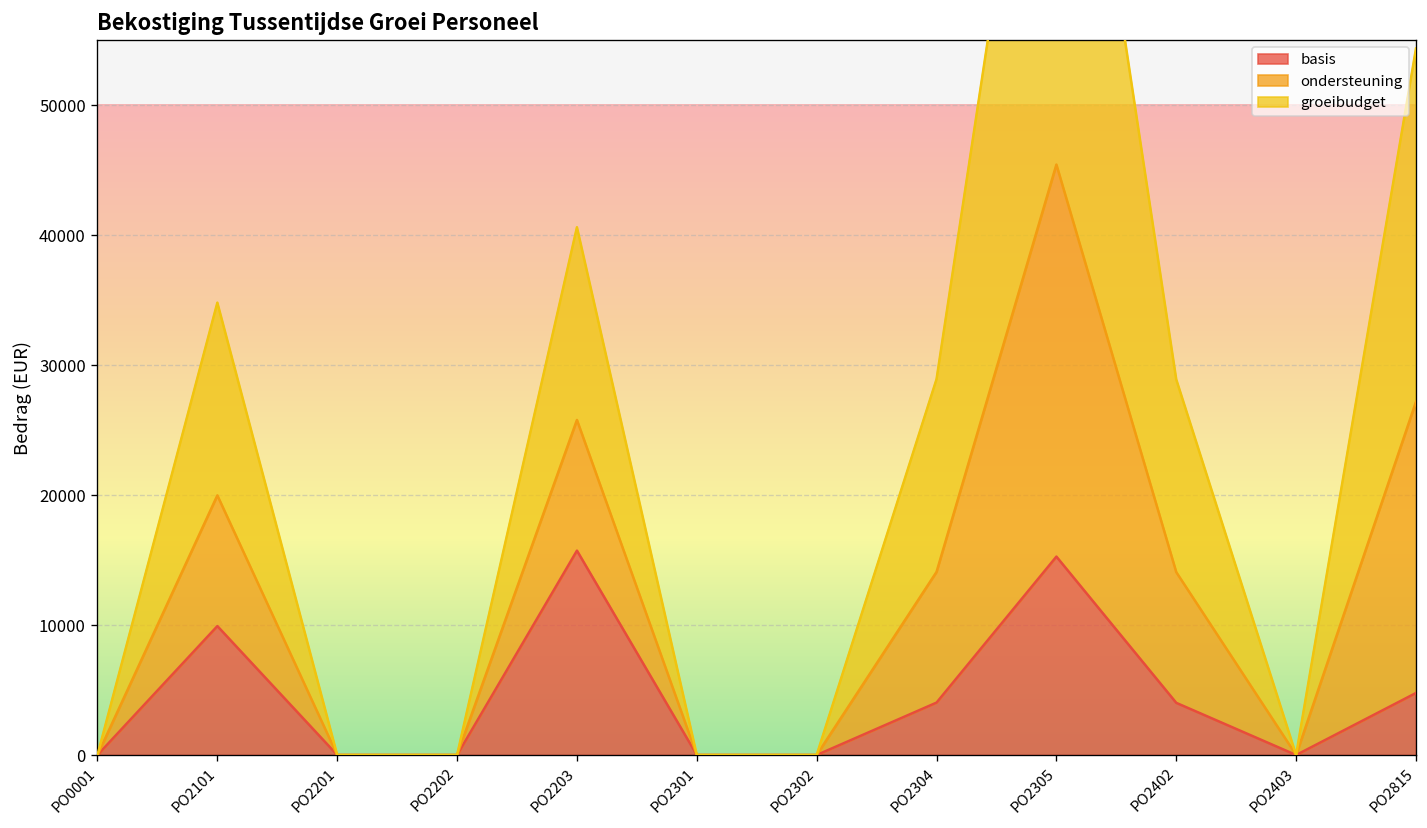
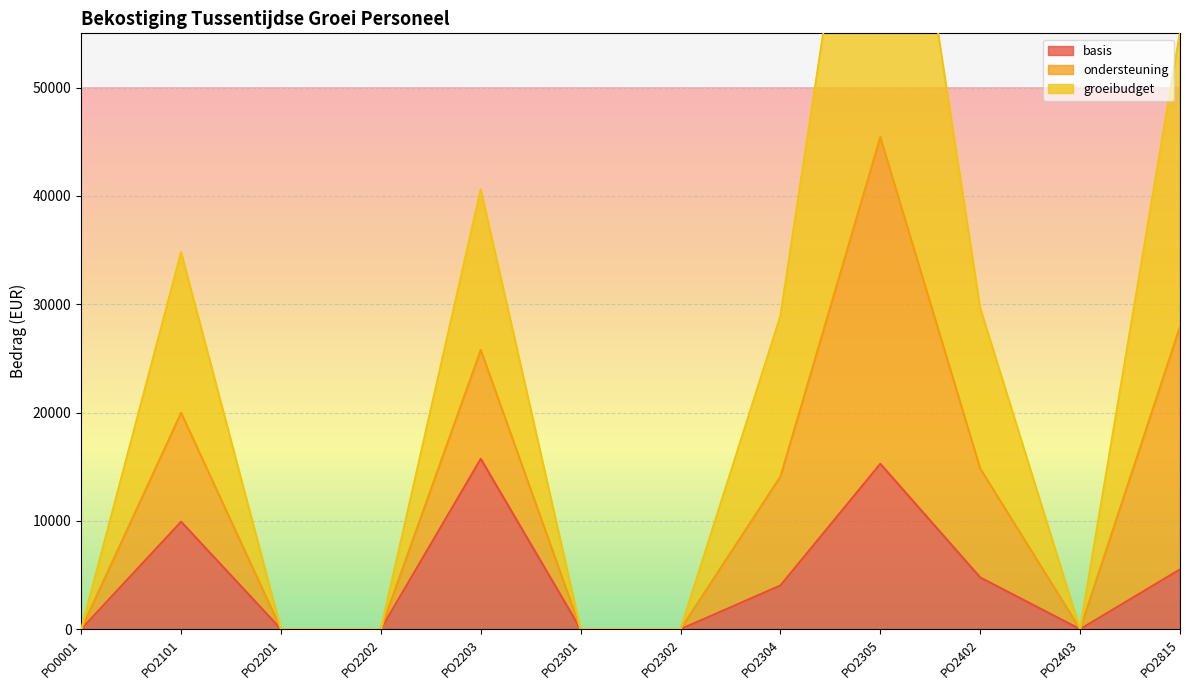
  {
    "basis": {
      "PO2101": 9900,
      "PO2203": 15700,
      "PO2304": 4000,
      "PO2305": 15300,
-     "PO2402": 4000,
-     "PO2815": 4800
+     "PO2402": 4800,
+     "PO2815": 5500
    }
  }
